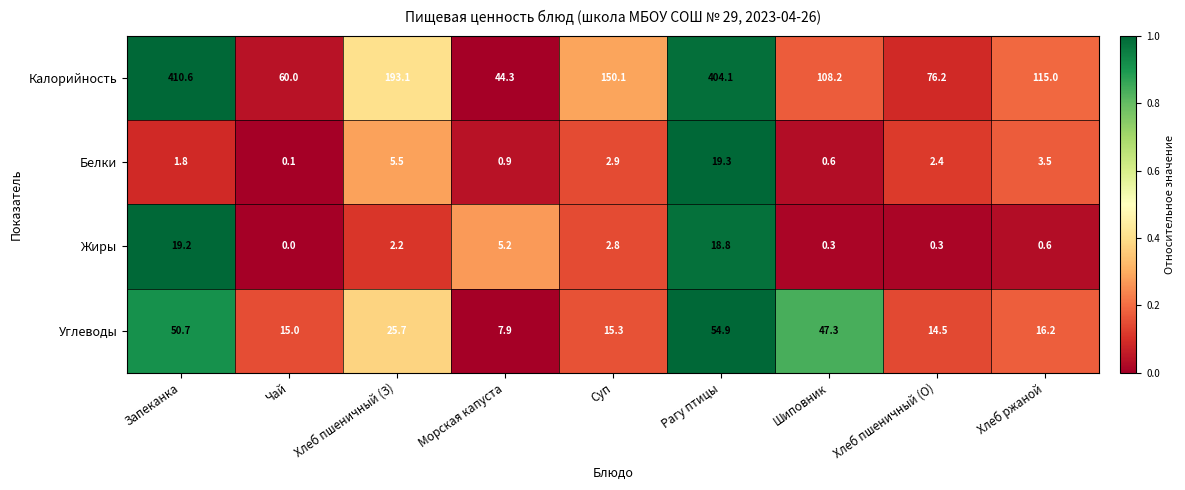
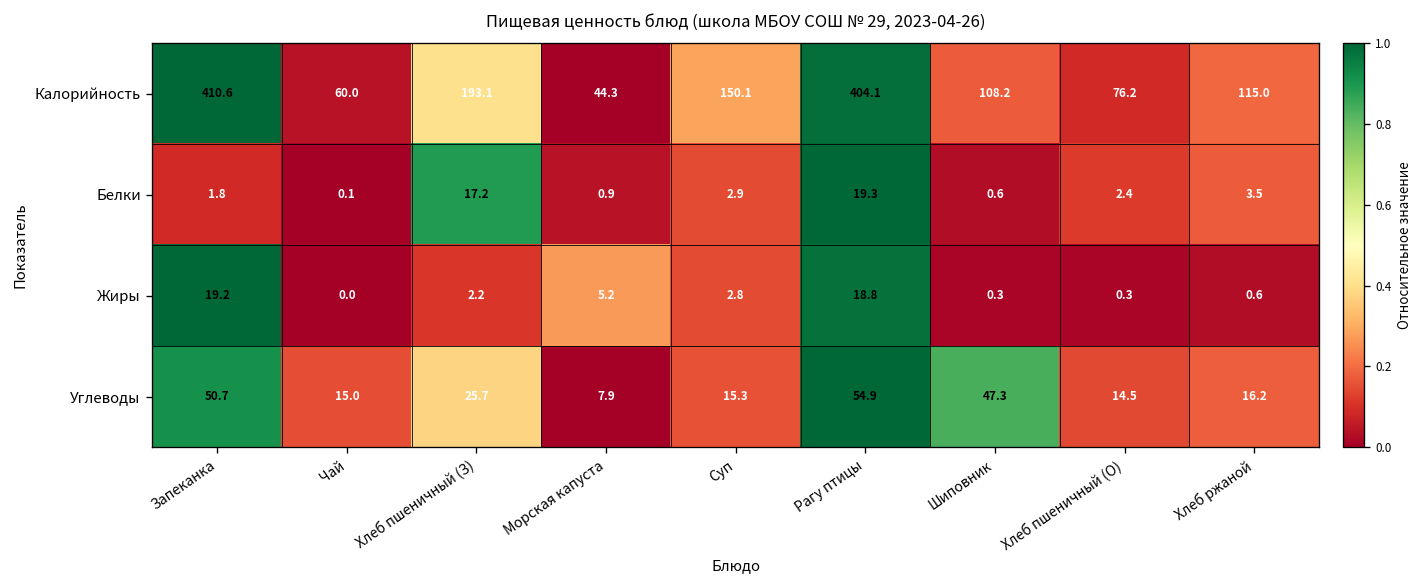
  {
    "Калорийность": {
      "Запеканка": 410.6,
      "Чай": 60.0,
      "Хлеб пшеничный (З)": 193.1,
      "Морская капуста": 44.3,
      "Суп": 150.1,
      "Рагу птицы": 404.1,
      "Шиповник": 108.2,
      "Хлеб пшеничный (О)": 76.2,
      "Хлеб ржаной": 115.0
    },
    "Белки": {
      "Запеканка": 1.8,
      "Чай": 0.1,
-     "Хлеб пшеничный (З)": 5.5,
+     "Хлеб пшеничный (З)": 17.2,
      "Морская капуста": 0.9,
      "Суп": 2.9,
      "Рагу птицы": 19.3,
      "Шиповник": 0.6,
      "Хлеб пшеничный (О)": 2.4,
      "Хлеб ржаной": 3.5
    },
    "Жиры": {
      "Запеканка": 19.2,
      "Чай": 0.0,
      "Хлеб пшеничный (З)": 2.2,
      "Морская капуста": 5.2,
      "Суп": 2.8,
      "Рагу птицы": 18.8,
      "Шиповник": 0.3,
      "Хлеб пшеничный (О)": 0.3,
      "Хлеб ржаной": 0.6
    },
    "Углеводы": {
      "Запеканка": 50.7,
      "Чай": 15.0,
      "Хлеб пшеничный (З)": 25.7,
      "Морская капуста": 7.9,
      "Суп": 15.3,
      "Рагу птицы": 54.9,
      "Шиповник": 47.3,
      "Хлеб пшеничный (О)": 14.5,
      "Хлеб ржаной": 16.2
    }
  }
